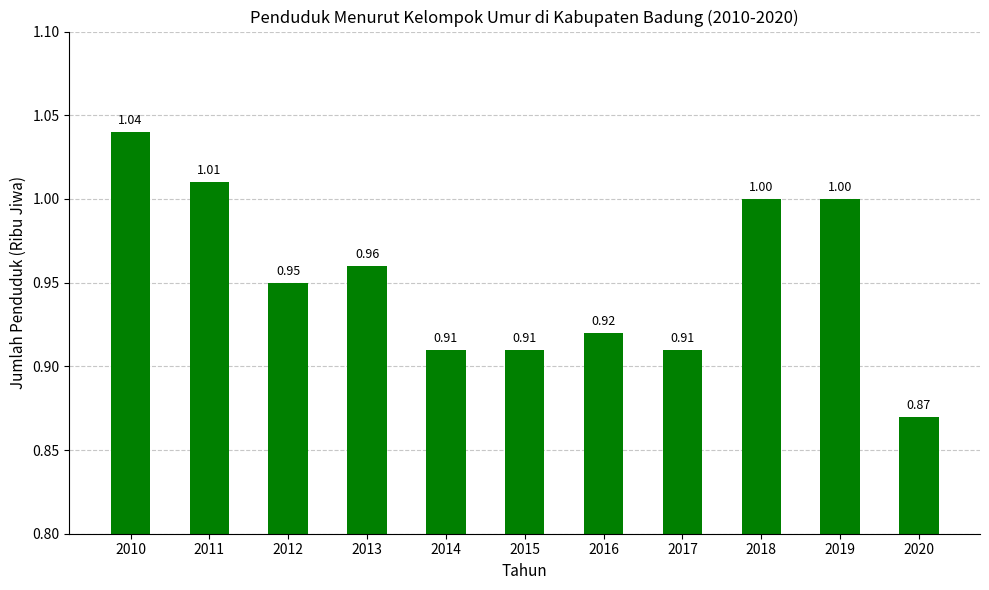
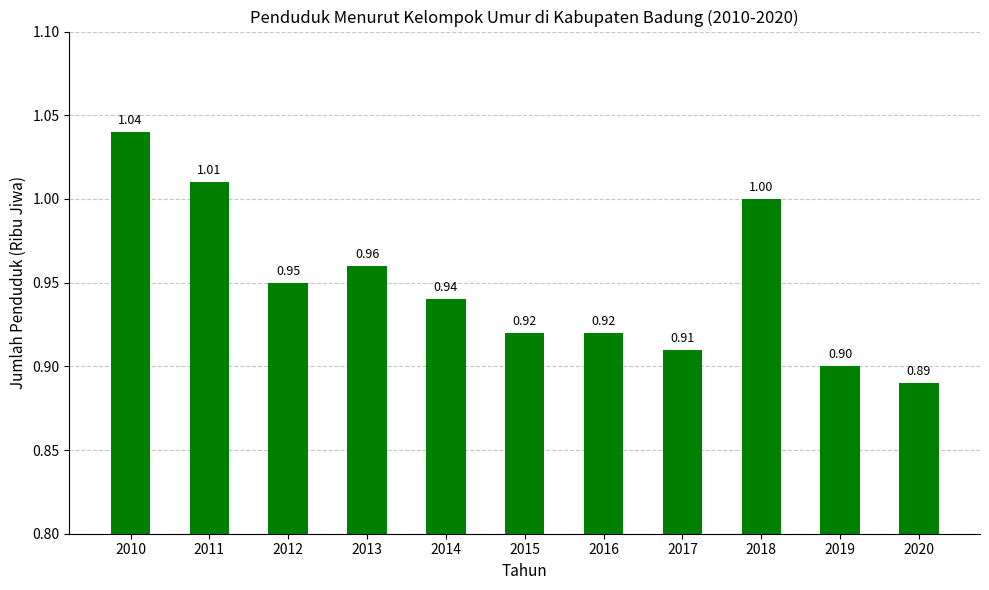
  {
    "2010": 1.04,
    "2011": 1.01,
    "2012": 0.95,
    "2013": 0.96,
-   "2014": 0.91,
-   "2015": 0.91,
+   "2014": 0.94,
+   "2015": 0.92,
    "2016": 0.92,
    "2017": 0.91,
    "2018": 1.00,
-   "2019": 1.00,
-   "2020": 0.87
+   "2019": 0.90,
+   "2020": 0.89
  }
